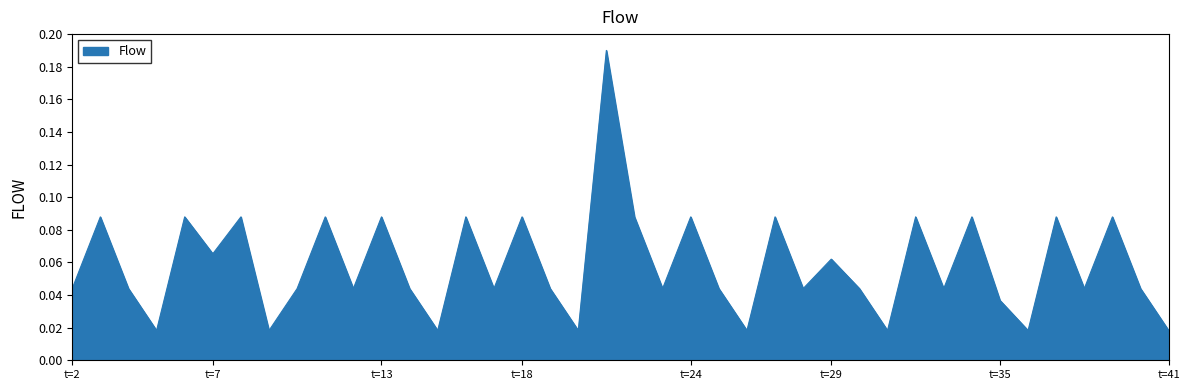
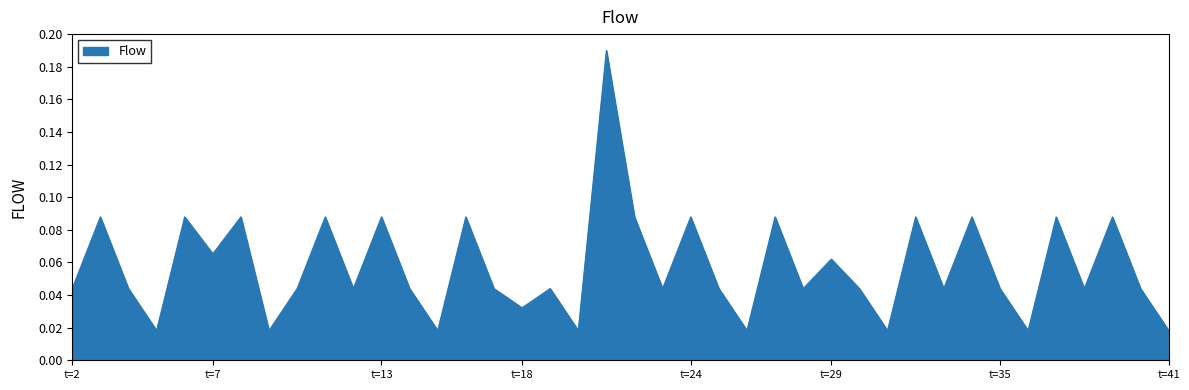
  {
    "t=2": 0.044,
    "t=7": 0.065,
    "t=13": 0.088,
-   "t=18": 0.088,
+   "t=18": 0.032,
    "t=24": 0.088,
    "t=29": 0.062,
-   "t=35": 0.037,
+   "t=35": 0.044,
    "t=41": 0.018
  }
